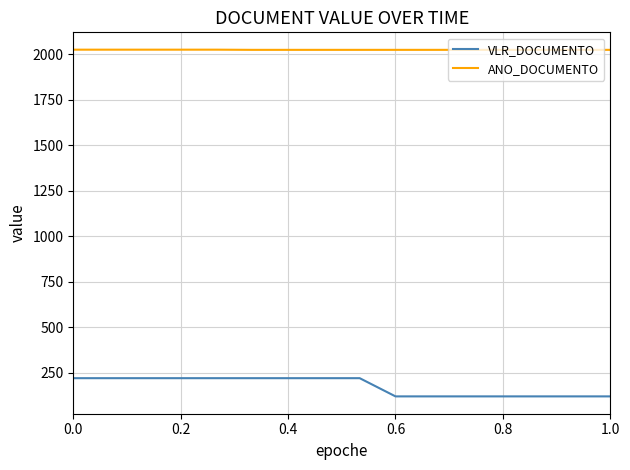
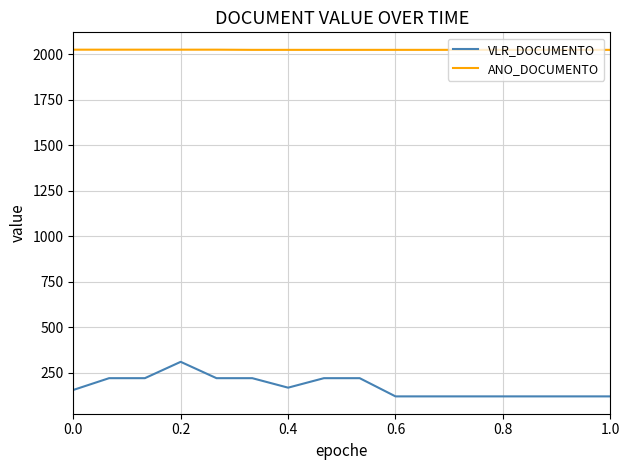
  {
    "VLR_DOCUMENTO": {
-     "0.0": 220,
-     "0.2": 220,
-     "0.4": 220,
+     "0.0": 160,
+     "0.2": 310,
+     "0.4": 170,
      "0.6": 120,
      "0.8": 120,
      "1.0": 120
    },
    "ANO_DOCUMENTO": {
      "0.0": 2020,
      "0.2": 2020,
      "0.4": 2020,
      "0.6": 2020,
      "1.0": 2020
    }
  }
